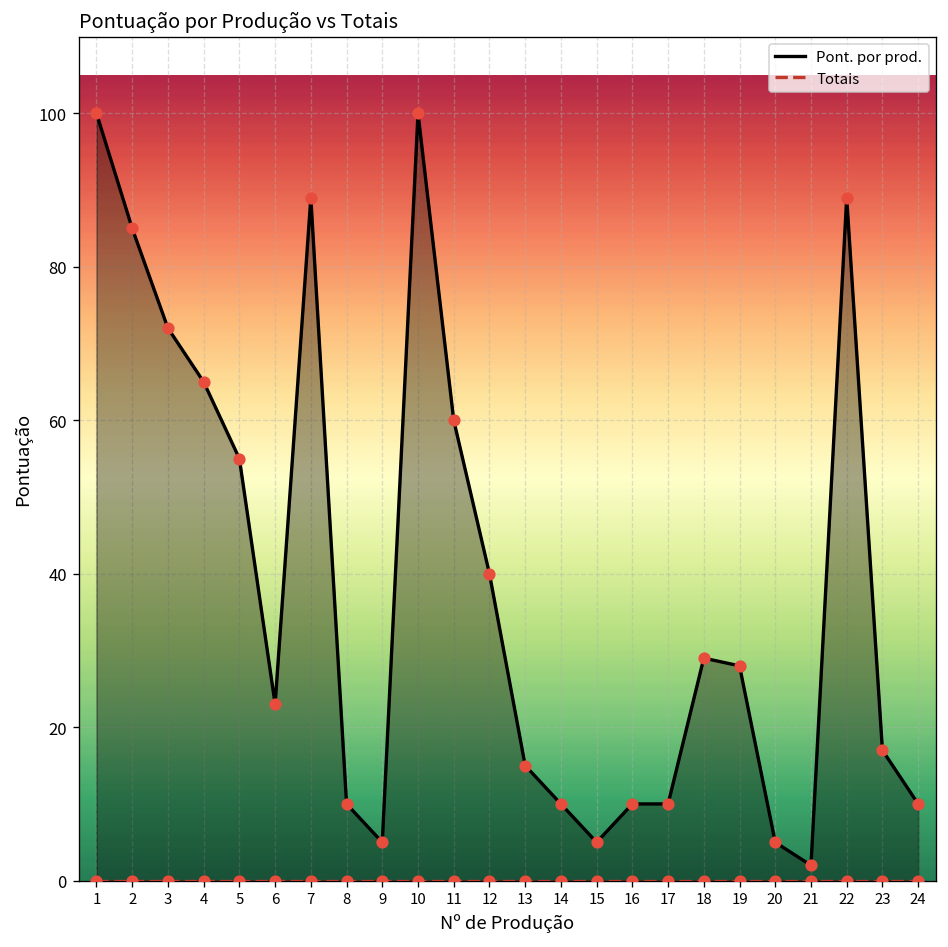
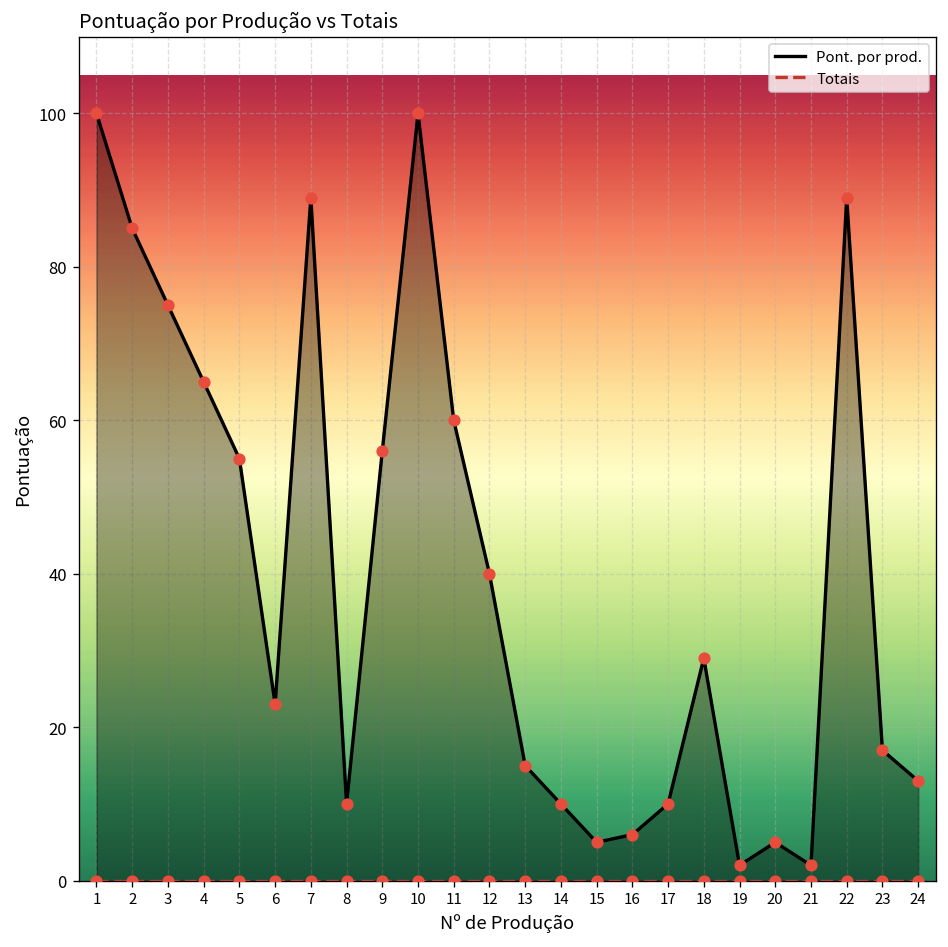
  {
    "Pont. por prod.": {
      "1": 100,
      "2": 85,
-     "3": 72,
+     "3": 75,
      "4": 65,
      "5": 55,
      "6": 23,
      "7": 89,
      "8": 10,
-     "9": 5,
+     "9": 56,
      "10": 100,
      "11": 60,
      "12": 40,
      "13": 15,
      "14": 10,
      "15": 5,
-     "16": 10,
+     "16": 6,
      "17": 10,
      "18": 29,
-     "19": 28,
+     "19": 2,
      "20": 5,
      "21": 2,
      "22": 89,
      "23": 17,
-     "24": 10
+     "24": 13
    },
    "Totais": {
      "1": 0,
      "2": 0,
      "3": 0,
      "4": 0,
      "5": 0,
      "6": 0,
      "7": 0,
      "8": 0,
      "9": 0,
      "10": 0,
      "11": 0,
      "12": 0,
      "13": 0,
      "14": 0,
      "15": 0,
      "16": 0,
      "17": 0,
      "18": 0,
      "19": 0,
      "20": 0,
      "21": 0,
      "22": 0,
      "23": 0,
      "24": 0
    }
  }
